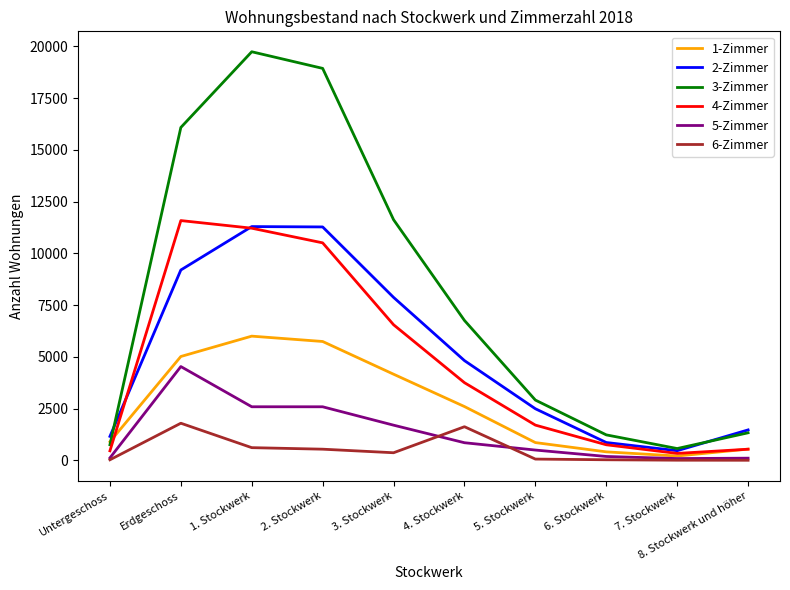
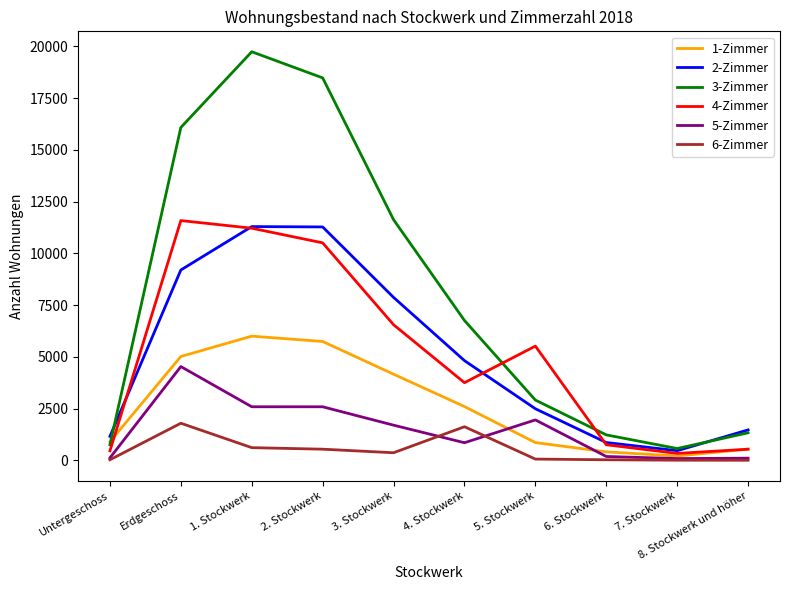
  {
    "1-Zimmer": {
      "Untergeschoss": 900,
      "Erdgeschoss": 5000,
      "1. Stockwerk": 6000,
      "2. Stockwerk": 5700,
      "3. Stockwerk": 4200,
      "4. Stockwerk": 2600,
      "5. Stockwerk": 900,
      "6. Stockwerk": 400,
      "7. Stockwerk": 200
    },
    "2-Zimmer": {
      "Untergeschoss": 1200,
      "Erdgeschoss": 9200,
      "2. Stockwerk": 11300,
      "3. Stockwerk": 7900,
      "4. Stockwerk": 4800,
      "5. Stockwerk": 2500,
      "8. Stockwerk und höher": 1500
    },
    "3-Zimmer": {
      "Untergeschoss": 800,
      "Erdgeschoss": 16100,
      "1. Stockwerk": 19700,
-     "2. Stockwerk": 18900,
+     "2. Stockwerk": 18500,
      "3. Stockwerk": 11600,
      "4. Stockwerk": 6800,
      "5. Stockwerk": 2900,
      "6. Stockwerk": 1200,
      "8. Stockwerk und höher": 1300
    },
    "4-Zimmer": {
      "Untergeschoss": 500,
      "Erdgeschoss": 11600,
      "2. Stockwerk": 10500,
      "3. Stockwerk": 6600,
      "4. Stockwerk": 3800,
-     "5. Stockwerk": 1700,
+     "5. Stockwerk": 5500,
      "7. Stockwerk": 300
    },
    "5-Zimmer": {
      "Erdgeschoss": 4500,
      "1. Stockwerk": 2600,
      "2. Stockwerk": 2600,
      "3. Stockwerk": 1700,
      "4. Stockwerk": 900,
-     "5. Stockwerk": 500,
+     "5. Stockwerk": 2000,
      "6. Stockwerk": 200
    },
    "6-Zimmer": {
      "Erdgeschoss": 1800,
      "1. Stockwerk": 600,
      "2. Stockwerk": 500,
      "3. Stockwerk": 400,
      "4. Stockwerk": 1600,
      "5. Stockwerk": 100,
      "6. Stockwerk": 0
    }
  }
